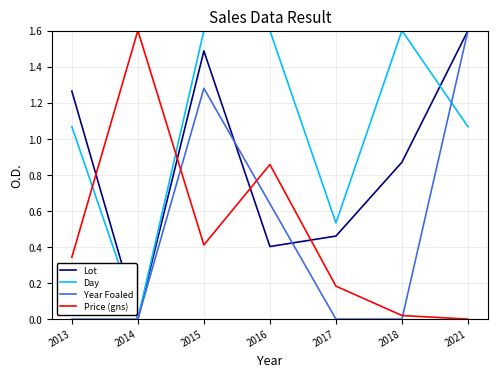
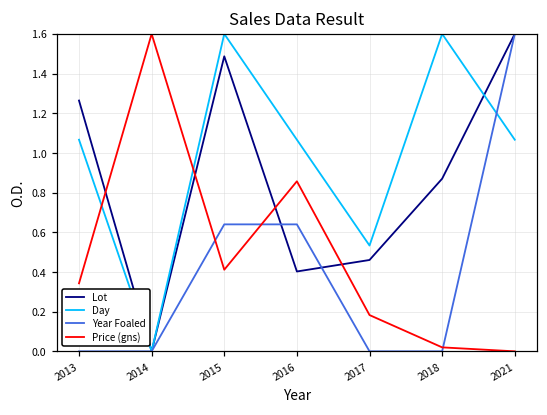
  {
    "Lot": {
      "2013": 1.26,
      "2015": 1.49,
      "2016": 0.40,
      "2017": 0.46,
      "2018": 0.87
    },
    "Day": {
      "2013": 1.07,
      "2015": 1.60,
-     "2016": 1.60,
+     "2016": 1.07,
      "2017": 0.53,
      "2018": 1.60,
      "2021": 1.07
    },
    "Year Foaled": {
      "2013": 0.00,
-     "2015": 1.28,
+     "2015": 0.64,
      "2016": 0.64,
      "2017": 0.00,
      "2018": 0.00
    },
    "Price (gns)": {
      "2013": 0.34,
      "2014": 1.60,
      "2015": 0.41,
      "2016": 0.86,
      "2017": 0.18,
      "2018": 0.02,
      "2021": 0.00
    }
  }
